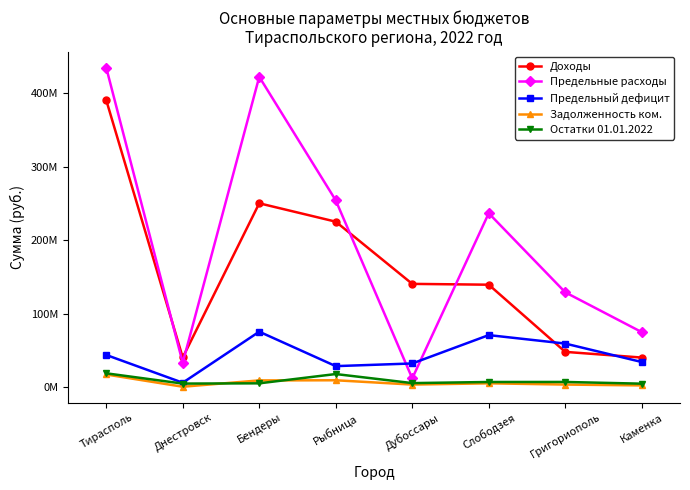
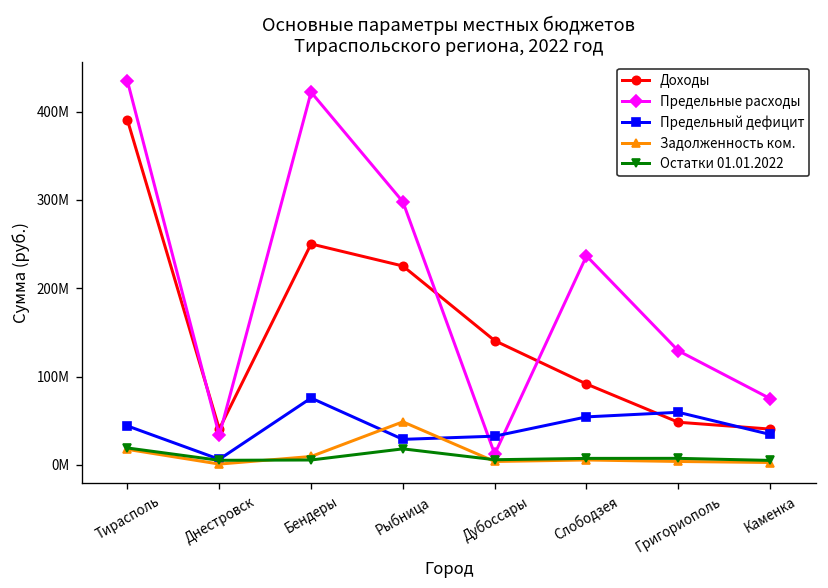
  {
    "Доходы": {
      "Тирасполь": 390000000,
      "Днестровск": 40000000,
      "Бендеры": 250000000,
      "Рыбница": 230000000,
      "Дубоссары": 140000000,
-     "Слободзея": 140000000,
+     "Слободзея": 90000000,
      "Григориополь": 50000000,
      "Каменка": 40000000
    },
    "Предельные расходы": {
      "Тирасполь": 430000000,
      "Днестровск": 30000000,
      "Бендеры": 420000000,
-     "Рыбница": 250000000,
+     "Рыбница": 300000000,
      "Дубоссары": 10000000,
      "Слободзея": 240000000,
      "Григориополь": 130000000,
      "Каменка": 80000000
    },
    "Предельный дефицит": {
      "Тирасполь": 40000000,
      "Бендеры": 80000000,
      "Рыбница": 30000000,
      "Дубоссары": 30000000,
-     "Слободзея": 70000000,
+     "Слободзея": 50000000,
      "Григориополь": 60000000,
      "Каменка": 30000000
    },
    "Задолженность ком.": {
      "Днестровск": 0,
      "Бендеры": 10000000,
-     "Рыбница": 10000000,
+     "Рыбница": 50000000,
      "Григориополь": 0
    },
    "Остатки 01.01.2022": {
      "Бендеры": 10000000,
      "Рыбница": 20000000,
      "Григориополь": 10000000
    }
  }
